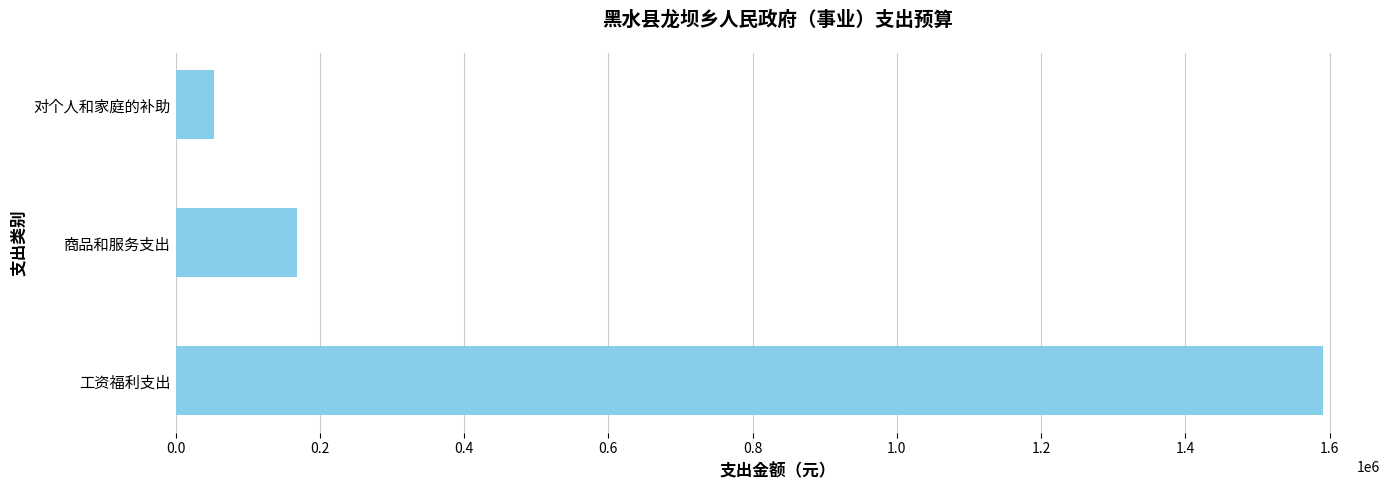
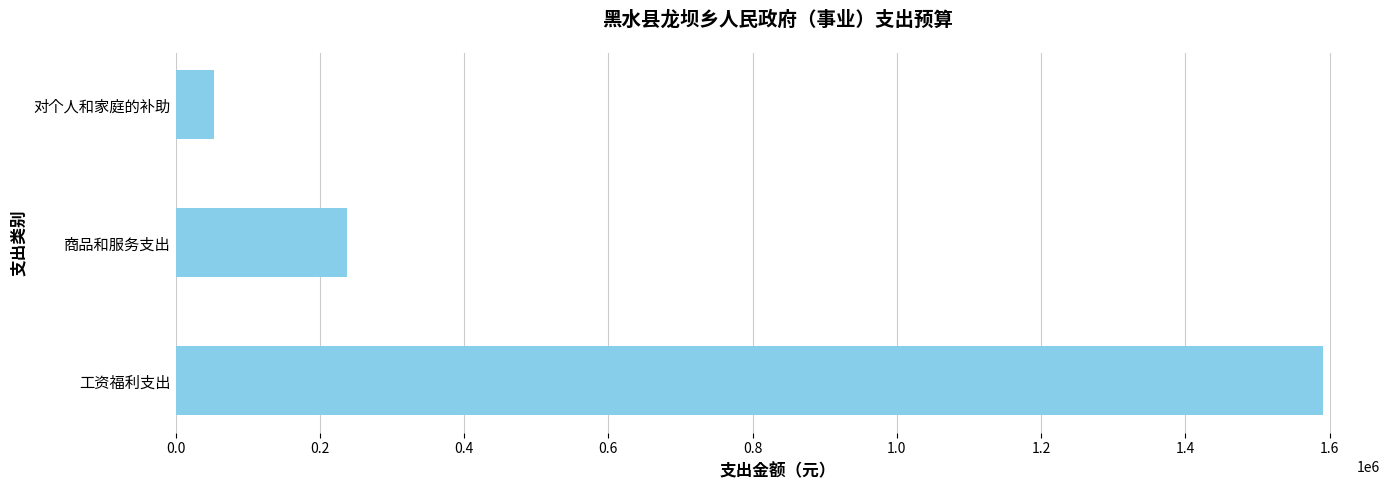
  {
    "对个人和家庭的补助": 50000,
-   "商品和服务支出": 170000,
+   "商品和服务支出": 240000,
    "工资福利支出": 1590000
  }
